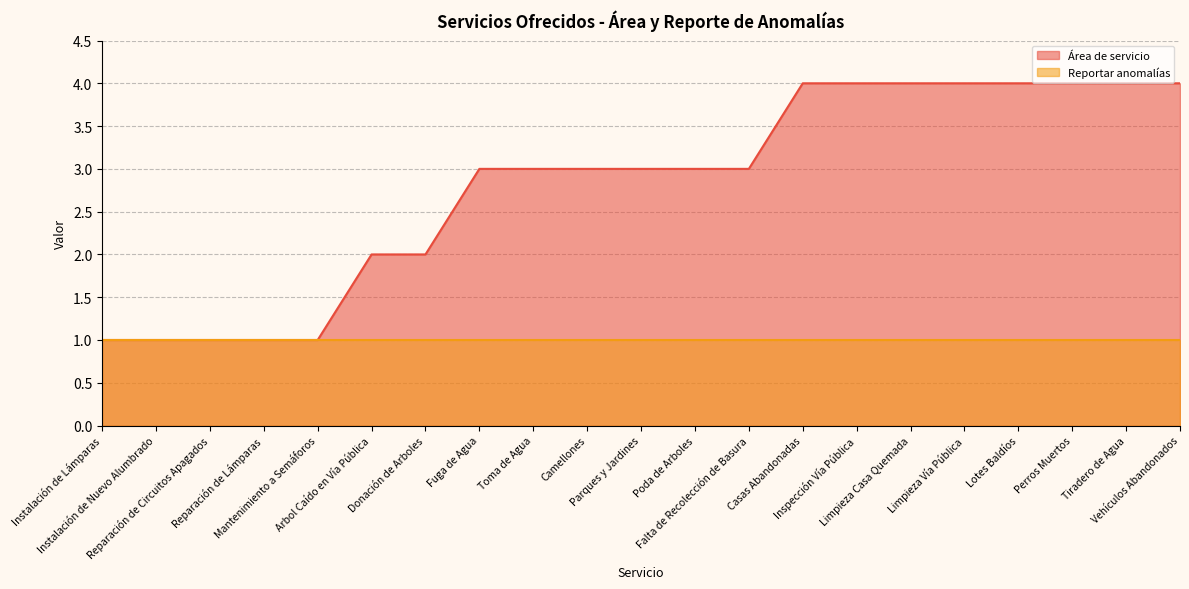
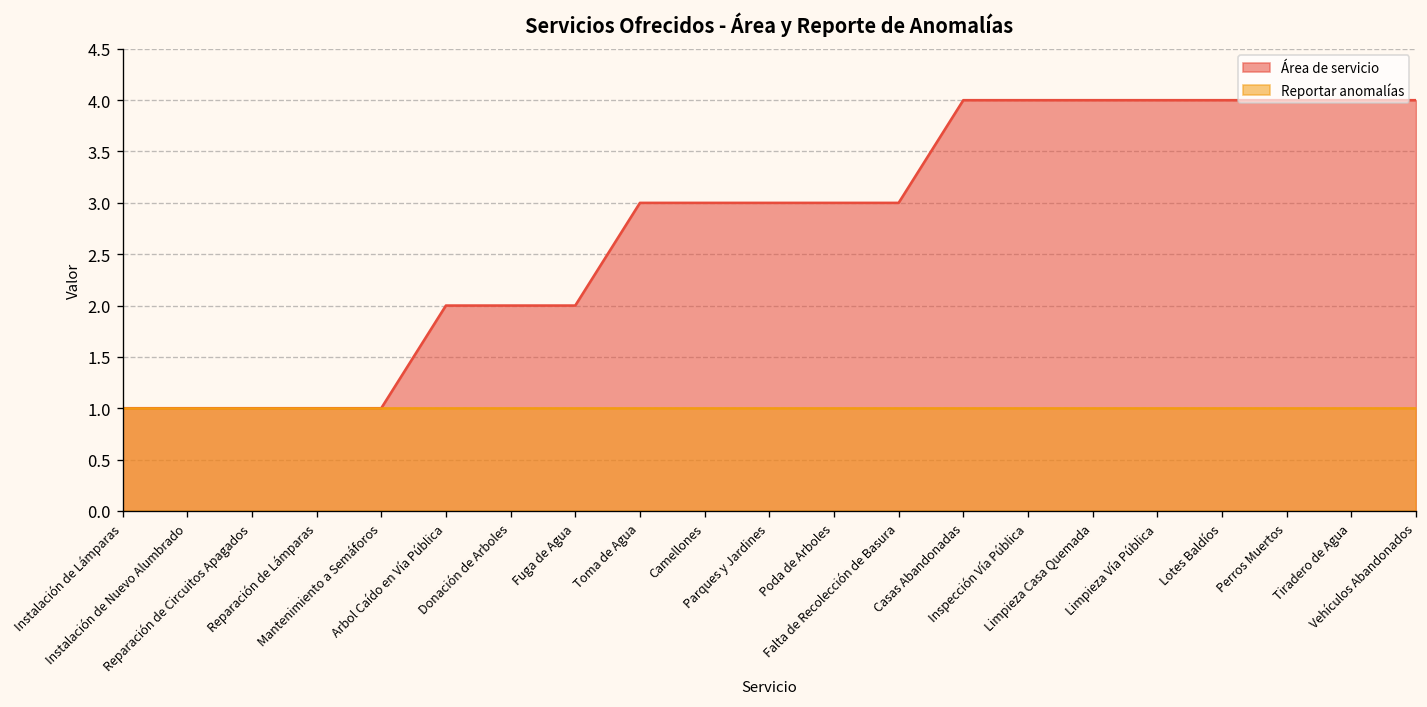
  {
    "Área de servicio": {
      "Arbol Caído en Vía Pública": 2,
      "Donación de Arboles": 2,
-     "Fuga de Agua": 3,
+     "Fuga de Agua": 2,
      "Toma de Agua": 3,
      "Camellones": 3,
      "Parques y Jardines": 3,
      "Poda de Arboles": 3,
      "Falta de Recolección de Basura": 3,
      "Casas Abandonadas": 4,
      "Inspección Vía Pública": 4,
      "Limpieza Casa Quemada": 4,
      "Limpieza Vía Pública": 4,
      "Lotes Baldíos": 4,
      "Perros Muertos": 4,
      "Tiradero de Agua": 4,
      "Vehículos Abandonados": 4
    },
    "Reportar anomalías": {
      "Arbol Caído en Vía Pública": 1,
      "Donación de Arboles": 1,
      "Fuga de Agua": 1,
      "Toma de Agua": 1,
      "Camellones": 1,
      "Parques y Jardines": 1,
      "Poda de Arboles": 1,
      "Falta de Recolección de Basura": 1,
      "Casas Abandonadas": 1,
      "Inspección Vía Pública": 1,
      "Limpieza Casa Quemada": 1,
      "Limpieza Vía Pública": 1,
      "Lotes Baldíos": 1,
      "Perros Muertos": 1,
      "Tiradero de Agua": 1,
      "Vehículos Abandonados": 1
    }
  }
